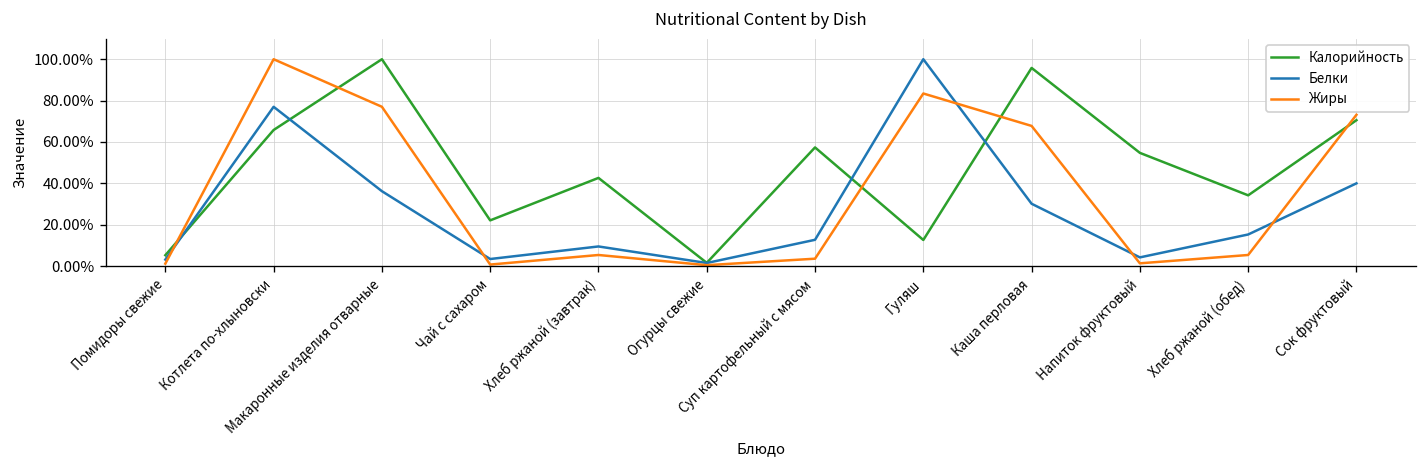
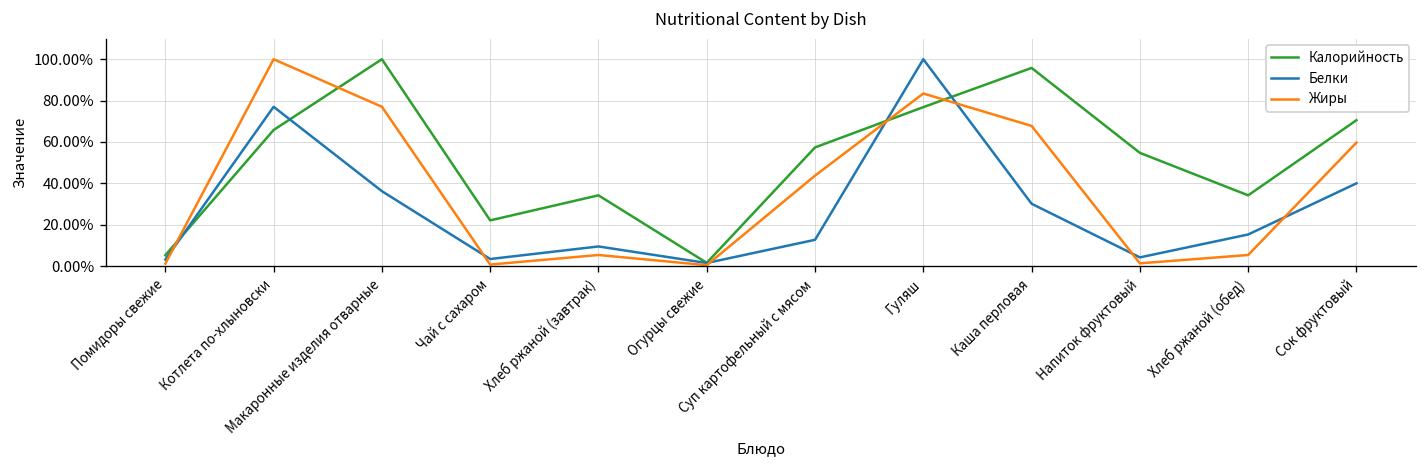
  {
    "Калорийность": {
      "Помидоры свежие": "5%",
      "Котлета по-хлыновски": "66%",
      "Макаронные изделия отварные": "100%",
      "Чай с сахаром": "22%",
-     "Хлеб ржаной (завтрак)": "43%",
+     "Хлеб ржаной (завтрак)": "34%",
      "Суп картофельный с мясом": "57%",
-     "Гуляш": "13%",
+     "Гуляш": "77%",
      "Каша перловая": "96%",
      "Напиток фруктовый": "55%",
      "Хлеб ржаной (обед)": "34%",
      "Сок фруктовый": "71%"
    },
    "Белки": {
      "Помидоры свежие": "3%",
      "Котлета по-хлыновски": "77%",
      "Макаронные изделия отварные": "36%",
      "Чай с сахаром": "3%",
      "Хлеб ржаной (завтрак)": "10%",
      "Суп картофельный с мясом": "13%",
      "Гуляш": "100%",
      "Каша перловая": "30%",
      "Напиток фруктовый": "4%",
      "Хлеб ржаной (обед)": "15%",
      "Сок фруктовый": "40%"
    },
    "Жиры": {
      "Помидоры свежие": "1%",
      "Котлета по-хлыновски": "100%",
      "Макаронные изделия отварные": "77%",
      "Чай с сахаром": "1%",
      "Хлеб ржаной (завтрак)": "5%",
-     "Суп картофельный с мясом": "4%",
+     "Суп картофельный с мясом": "44%",
      "Гуляш": "83%",
      "Каша перловая": "68%",
      "Напиток фруктовый": "1%",
      "Хлеб ржаной (обед)": "5%",
-     "Сок фруктовый": "73%"
+     "Сок фруктовый": "60%"
    }
  }
